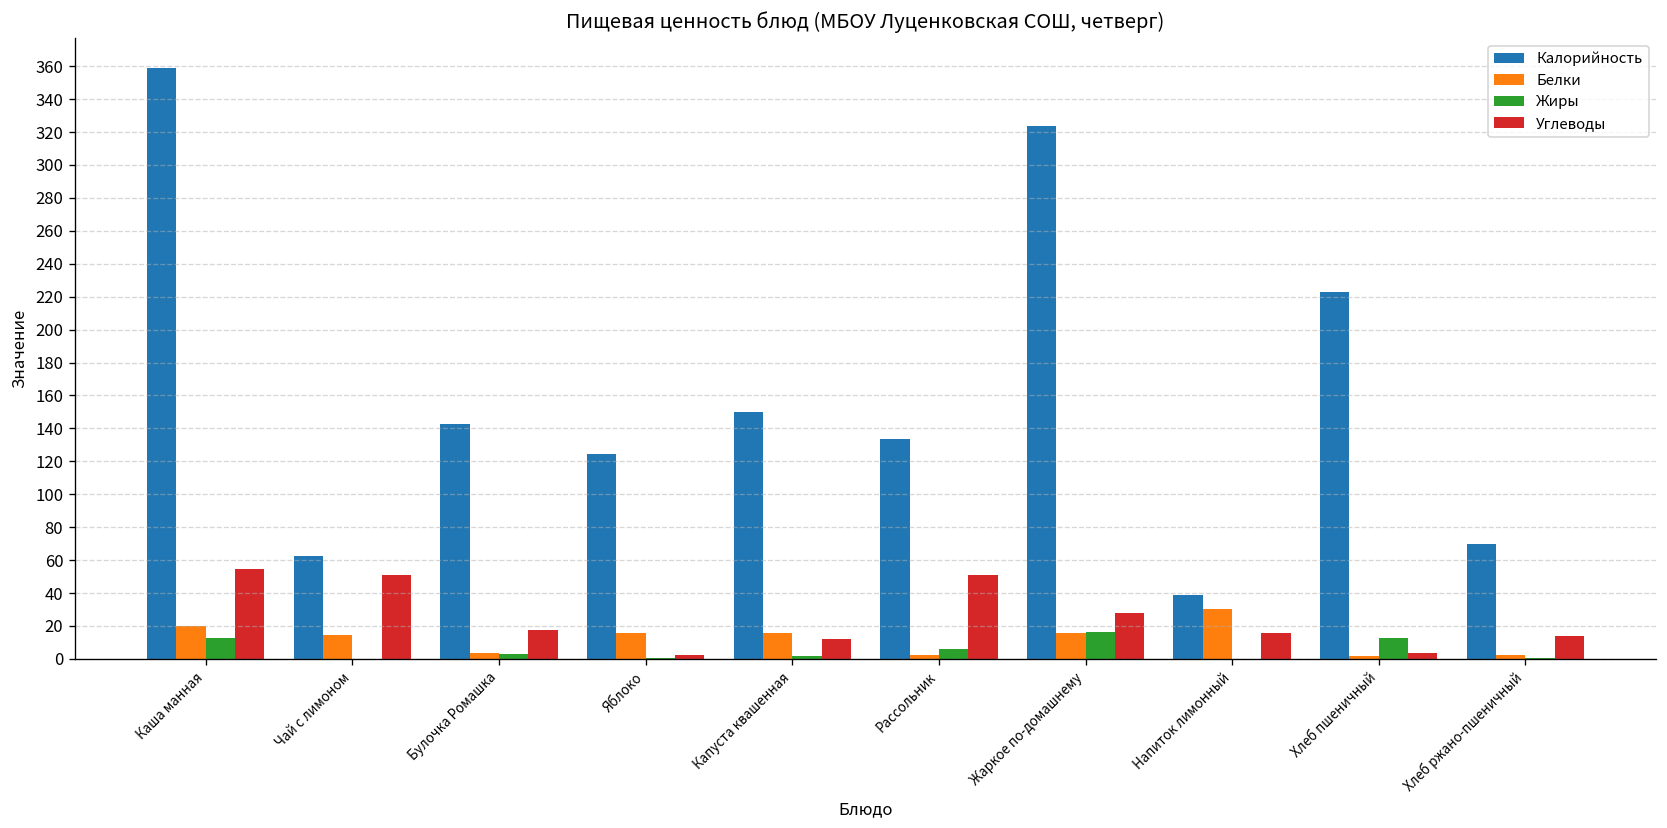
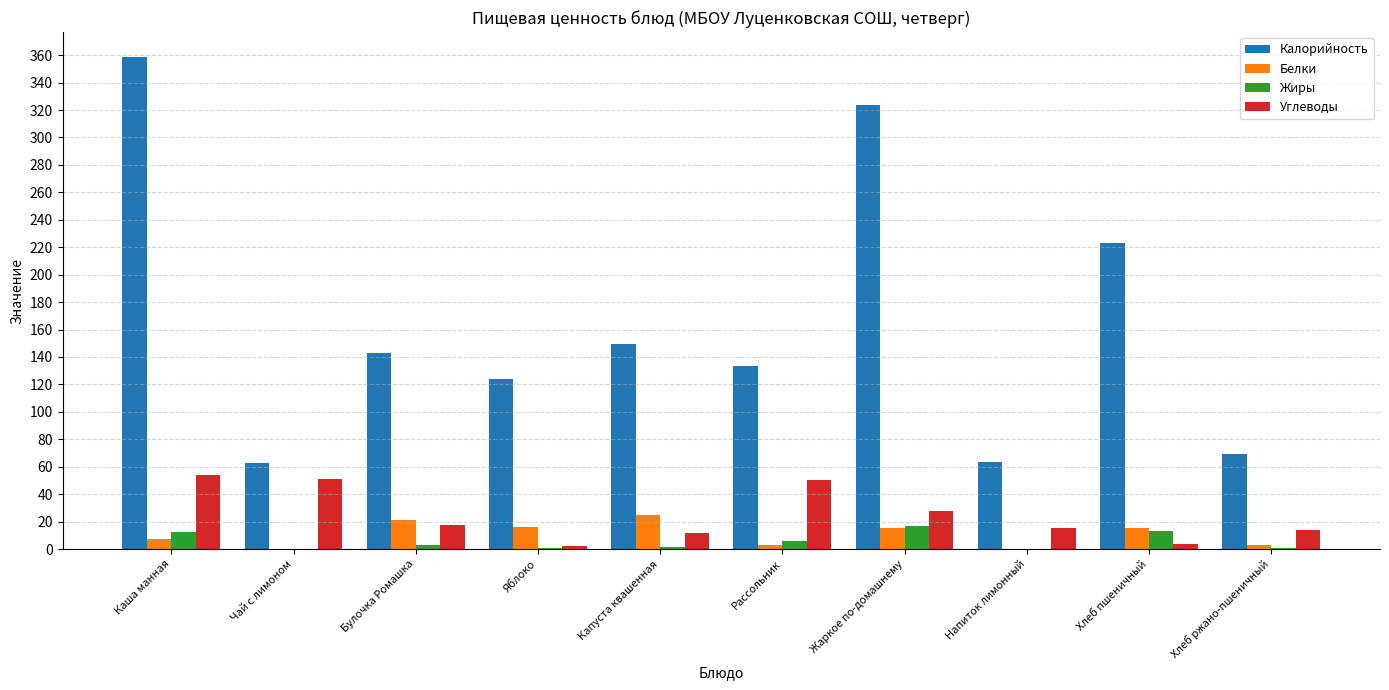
  {
    "Калорийность": {
      "Каша манная": 359,
      "Чай с лимоном": 62,
      "Булочка Ромашка": 143,
      "Яблоко": 124,
      "Капуста квашенная": 150,
      "Рассольник": 134,
      "Жаркое по-домашнему": 324,
-     "Напиток лимонный": 39,
+     "Напиток лимонный": 63,
      "Хлеб пшеничный": 223,
      "Хлеб ржано-пшеничный": 70
    },
    "Белки": {
-     "Каша манная": 20,
-     "Чай с лимоном": 14,
-     "Булочка Ромашка": 4,
+     "Каша манная": 7,
+     "Чай с лимоном": 0,
+     "Булочка Ромашка": 21,
      "Яблоко": 16,
-     "Капуста квашенная": 15,
+     "Капуста квашенная": 25,
      "Рассольник": 3,
      "Жаркое по-домашнему": 16,
-     "Напиток лимонный": 30,
-     "Хлеб пшеничный": 2,
+     "Напиток лимонный": 0,
+     "Хлеб пшеничный": 15,
      "Хлеб ржано-пшеничный": 3
    },
    "Жиры": {
      "Каша манная": 13,
      "Булочка Ромашка": 3,
      "Рассольник": 6,
      "Жаркое по-домашнему": 17,
      "Напиток лимонный": 0,
      "Хлеб пшеничный": 13
    },
    "Углеводы": {
      "Каша манная": 54,
      "Чай с лимоном": 51,
      "Булочка Ромашка": 18,
      "Яблоко": 2,
      "Капуста квашенная": 12,
      "Рассольник": 51,
      "Жаркое по-домашнему": 28,
      "Напиток лимонный": 16,
      "Хлеб пшеничный": 4,
      "Хлеб ржано-пшеничный": 14
    }
  }
